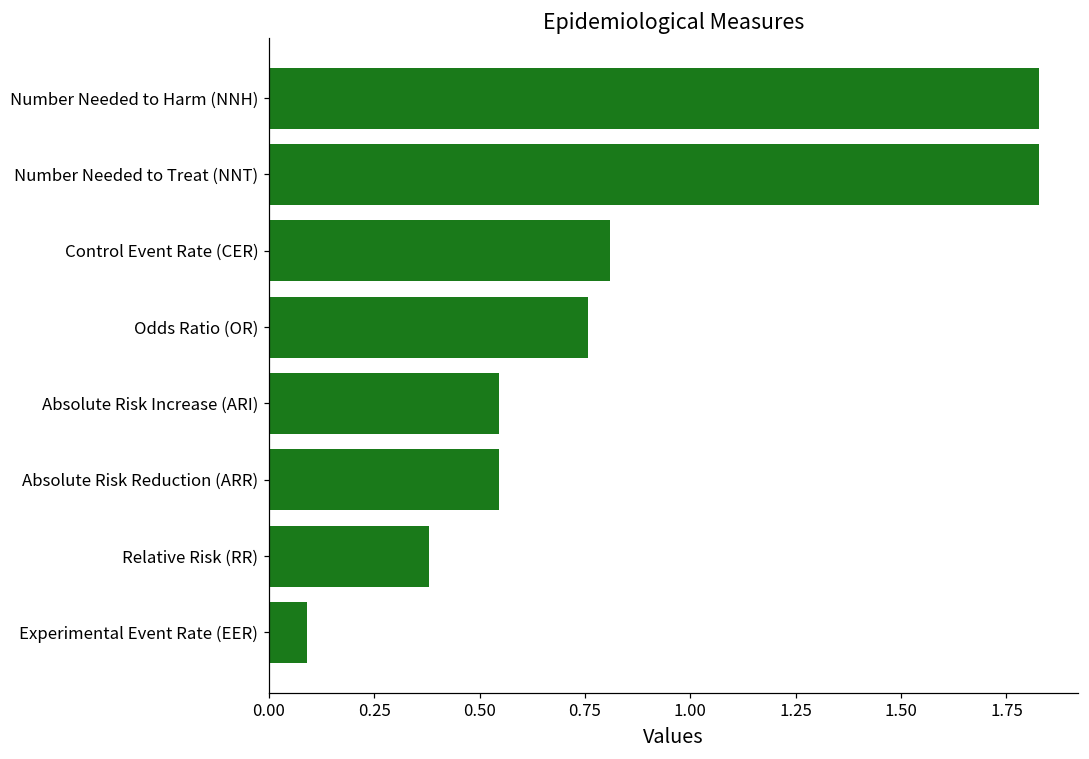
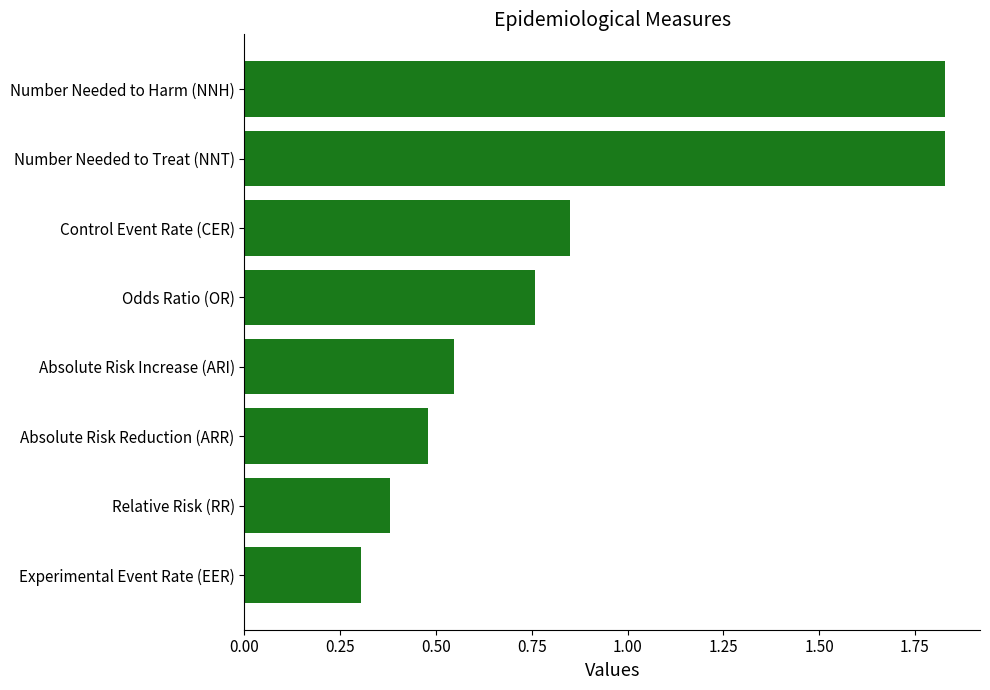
  {
    "Number Needed to Harm (NNH)": 1.83,
    "Number Needed to Treat (NNT)": 1.83,
-   "Control Event Rate (CER)": 0.81,
+   "Control Event Rate (CER)": 0.85,
    "Odds Ratio (OR)": 0.76,
    "Absolute Risk Increase (ARI)": 0.55,
-   "Absolute Risk Reduction (ARR)": 0.55,
+   "Absolute Risk Reduction (ARR)": 0.48,
    "Relative Risk (RR)": 0.38,
-   "Experimental Event Rate (EER)": 0.09
+   "Experimental Event Rate (EER)": 0.30
  }
